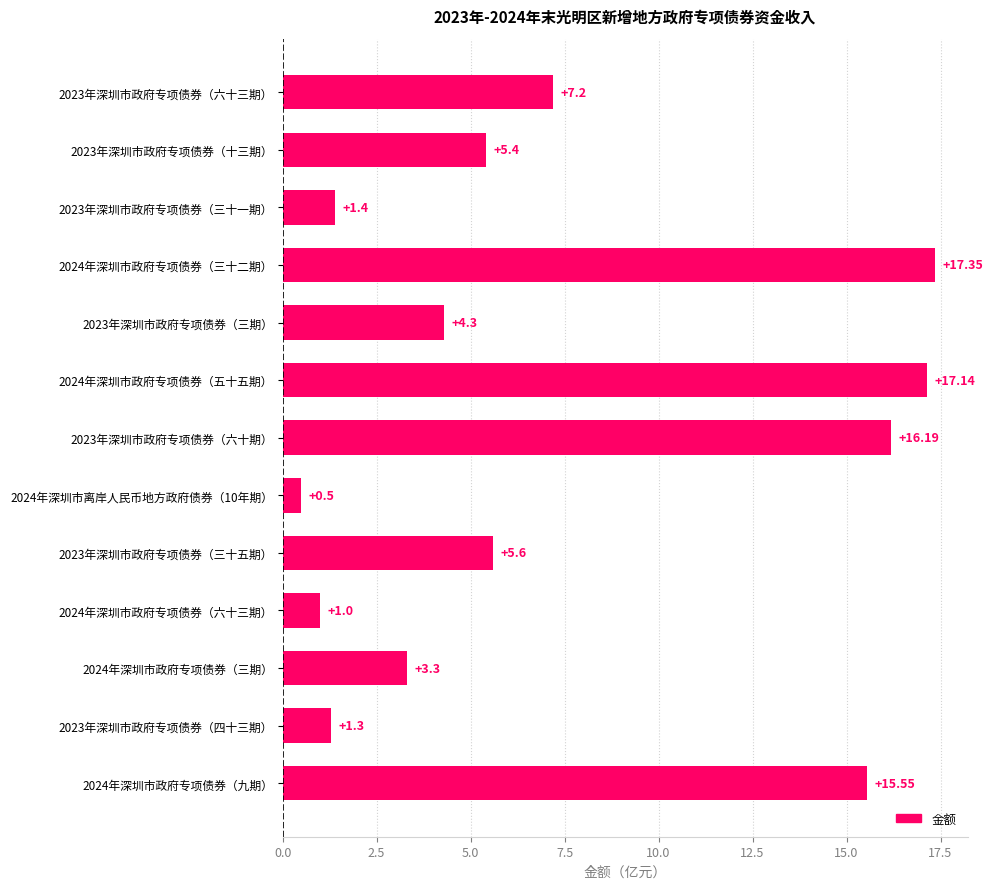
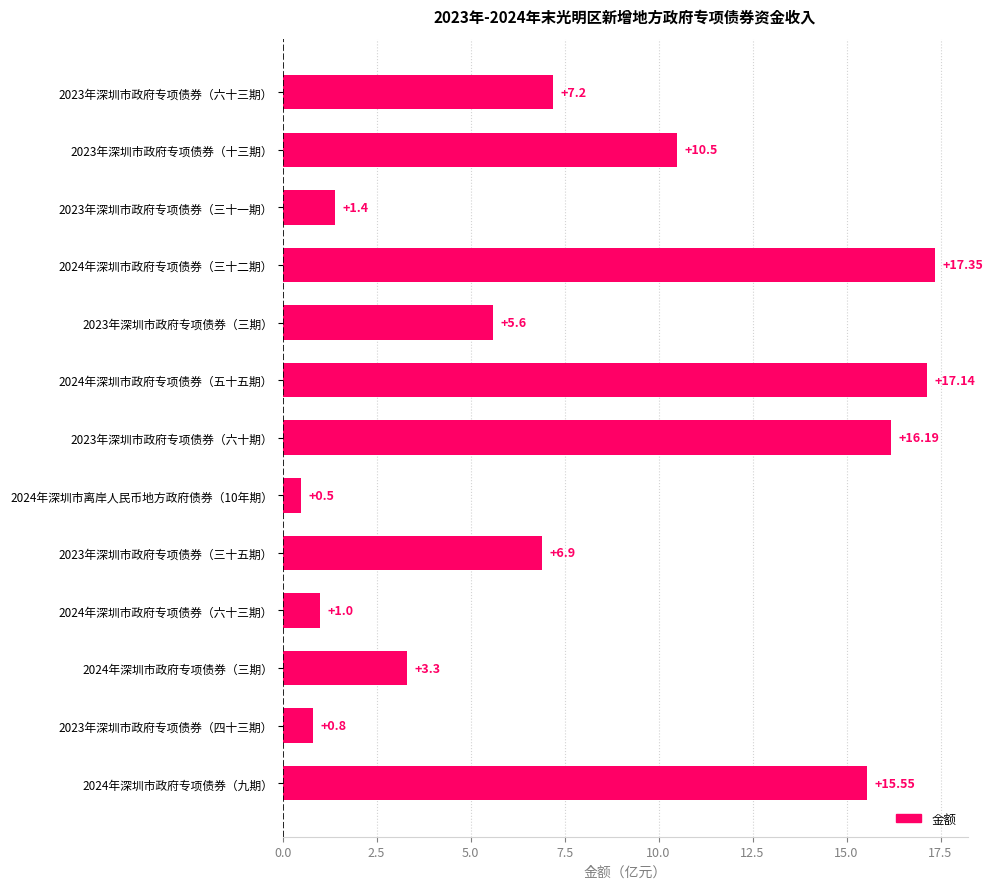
  {
    "2023年深圳市政府专项债券（六十三期）": "+7.2",
-   "2023年深圳市政府专项债券（十三期）": "+5.4",
+   "2023年深圳市政府专项债券（十三期）": "+10.5",
    "2023年深圳市政府专项债券（三十一期）": "+1.4",
    "2024年深圳市政府专项债券（三十二期）": "+17.35",
-   "2023年深圳市政府专项债券（三期）": "+4.3",
+   "2023年深圳市政府专项债券（三期）": "+5.6",
    "2024年深圳市政府专项债券（五十五期）": "+17.14",
    "2023年深圳市政府专项债券（六十期）": "+16.19",
    "2024年深圳市离岸人民币地方政府债券（10年期）": "+0.5",
-   "2023年深圳市政府专项债券（三十五期）": "+5.6",
+   "2023年深圳市政府专项债券（三十五期）": "+6.9",
    "2024年深圳市政府专项债券（六十三期）": "+1.0",
    "2024年深圳市政府专项债券（三期）": "+3.3",
-   "2023年深圳市政府专项债券（四十三期）": "+1.3",
+   "2023年深圳市政府专项债券（四十三期）": "+0.8",
    "2024年深圳市政府专项债券（九期）": "+15.55"
  }
